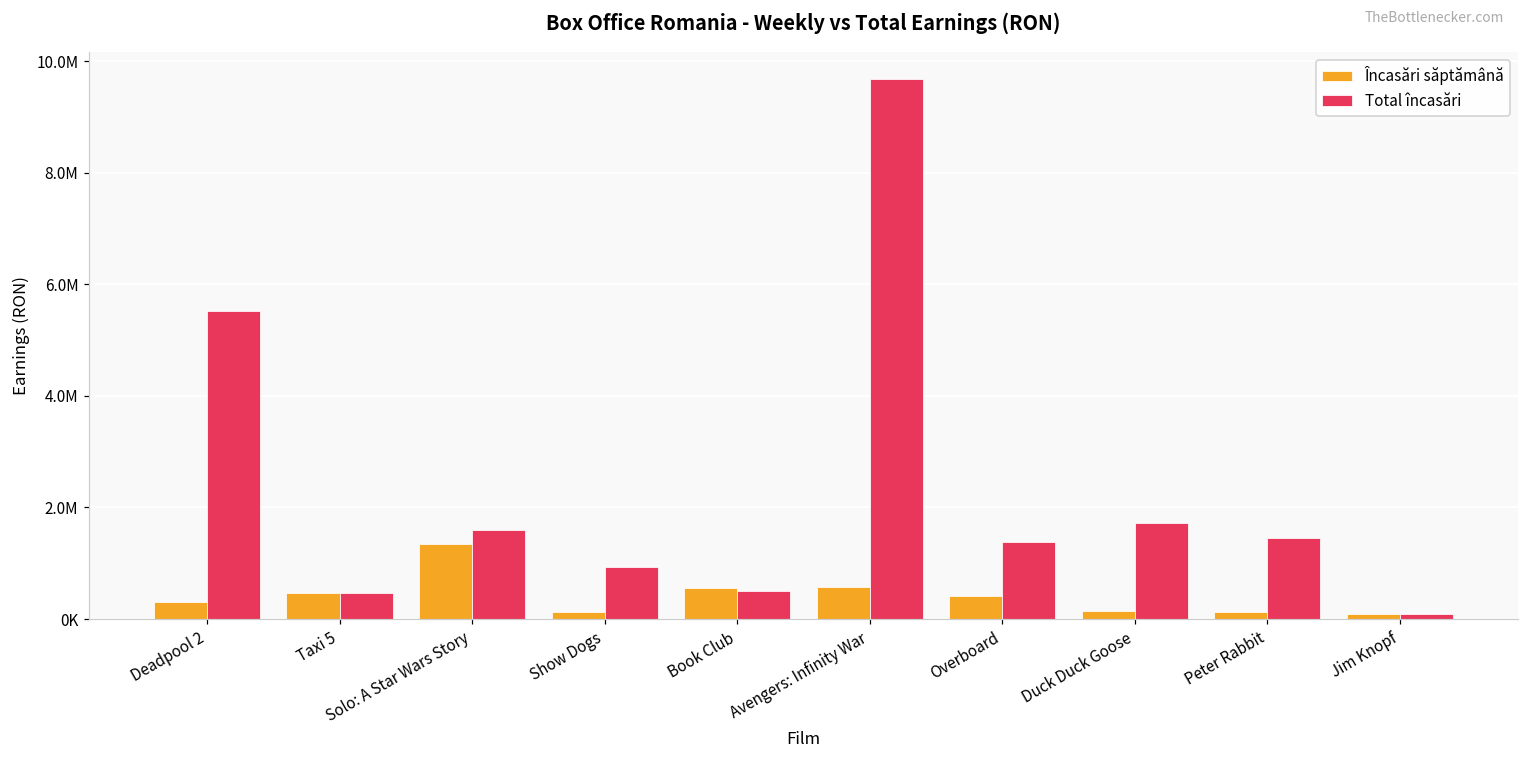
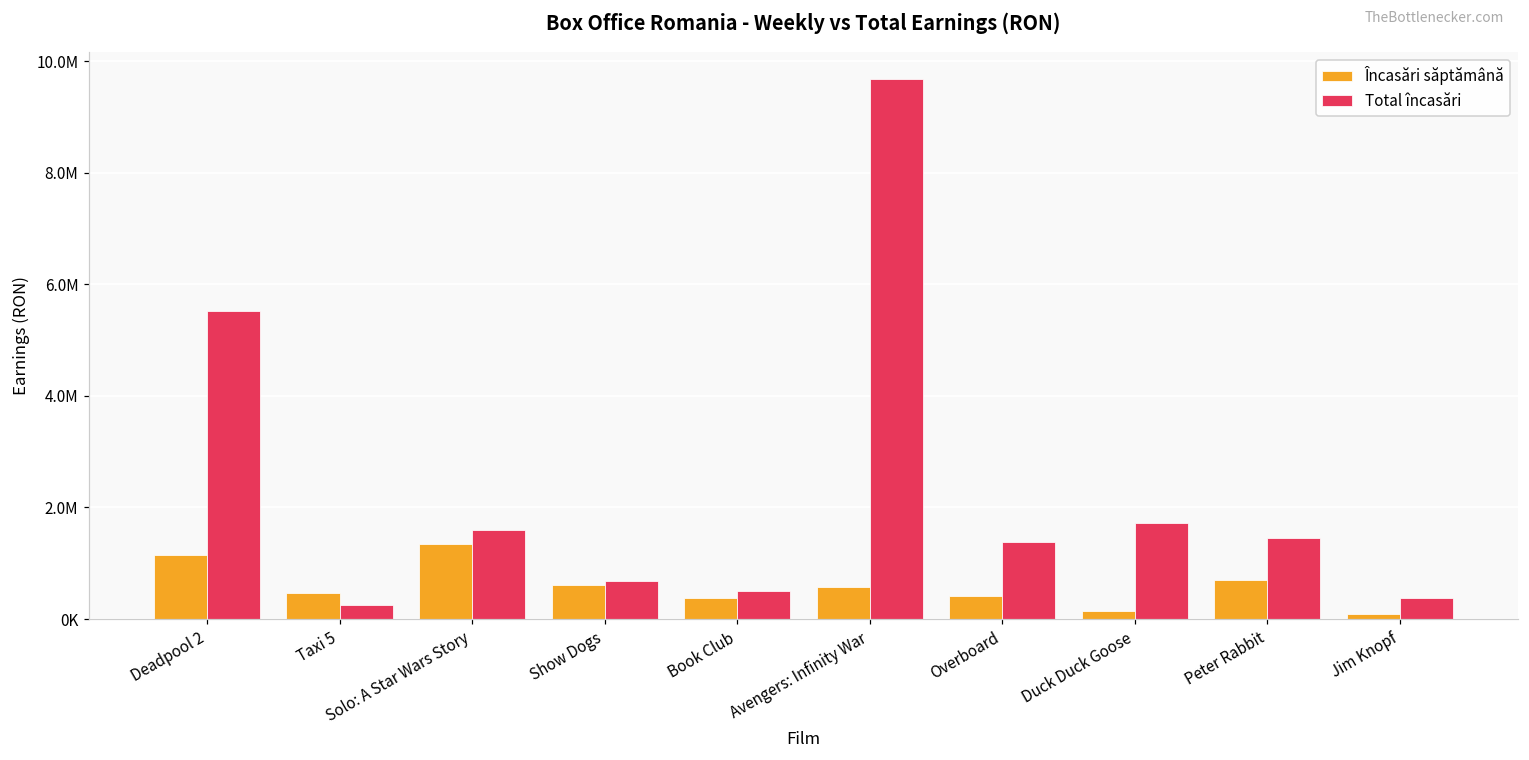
  {
    "Încasări săptămână": {
-     "Deadpool 2": 300000,
+     "Deadpool 2": 1100000,
      "Taxi 5": 500000,
      "Solo: A Star Wars Story": 1300000,
-     "Show Dogs": 100000,
-     "Book Club": 600000,
+     "Show Dogs": 600000,
+     "Book Club": 400000,
      "Avengers: Infinity War": 600000,
      "Overboard": 400000,
      "Duck Duck Goose": 100000,
-     "Peter Rabbit": 100000,
+     "Peter Rabbit": 700000,
      "Jim Knopf": 100000
    },
    "Total încasări": {
      "Deadpool 2": 5500000,
-     "Taxi 5": 500000,
+     "Taxi 5": 300000,
      "Solo: A Star Wars Story": 1600000,
-     "Show Dogs": 900000,
+     "Show Dogs": 700000,
      "Book Club": 500000,
      "Avengers: Infinity War": 9700000,
      "Overboard": 1400000,
      "Duck Duck Goose": 1700000,
      "Peter Rabbit": 1500000,
-     "Jim Knopf": 100000
+     "Jim Knopf": 400000
    }
  }
